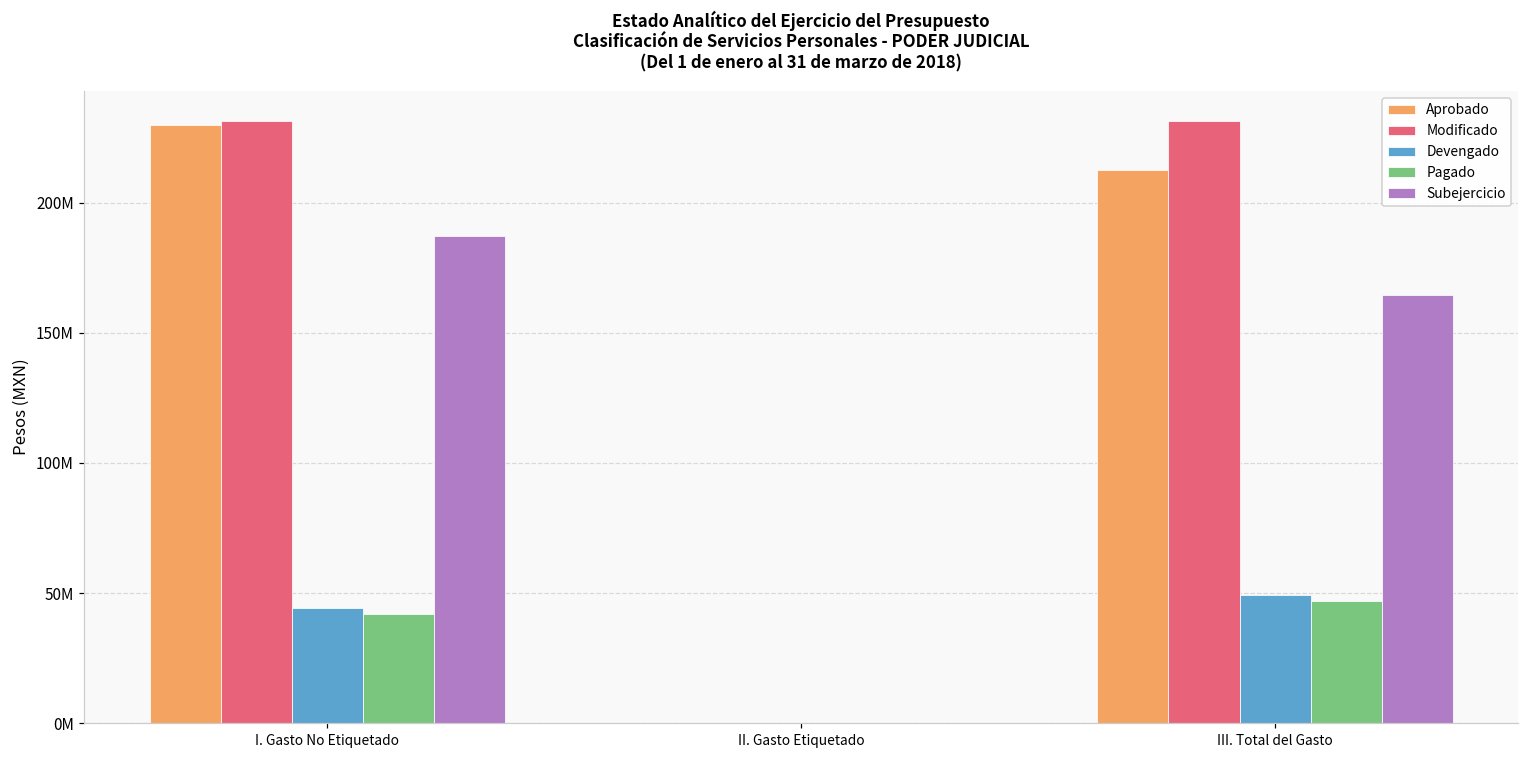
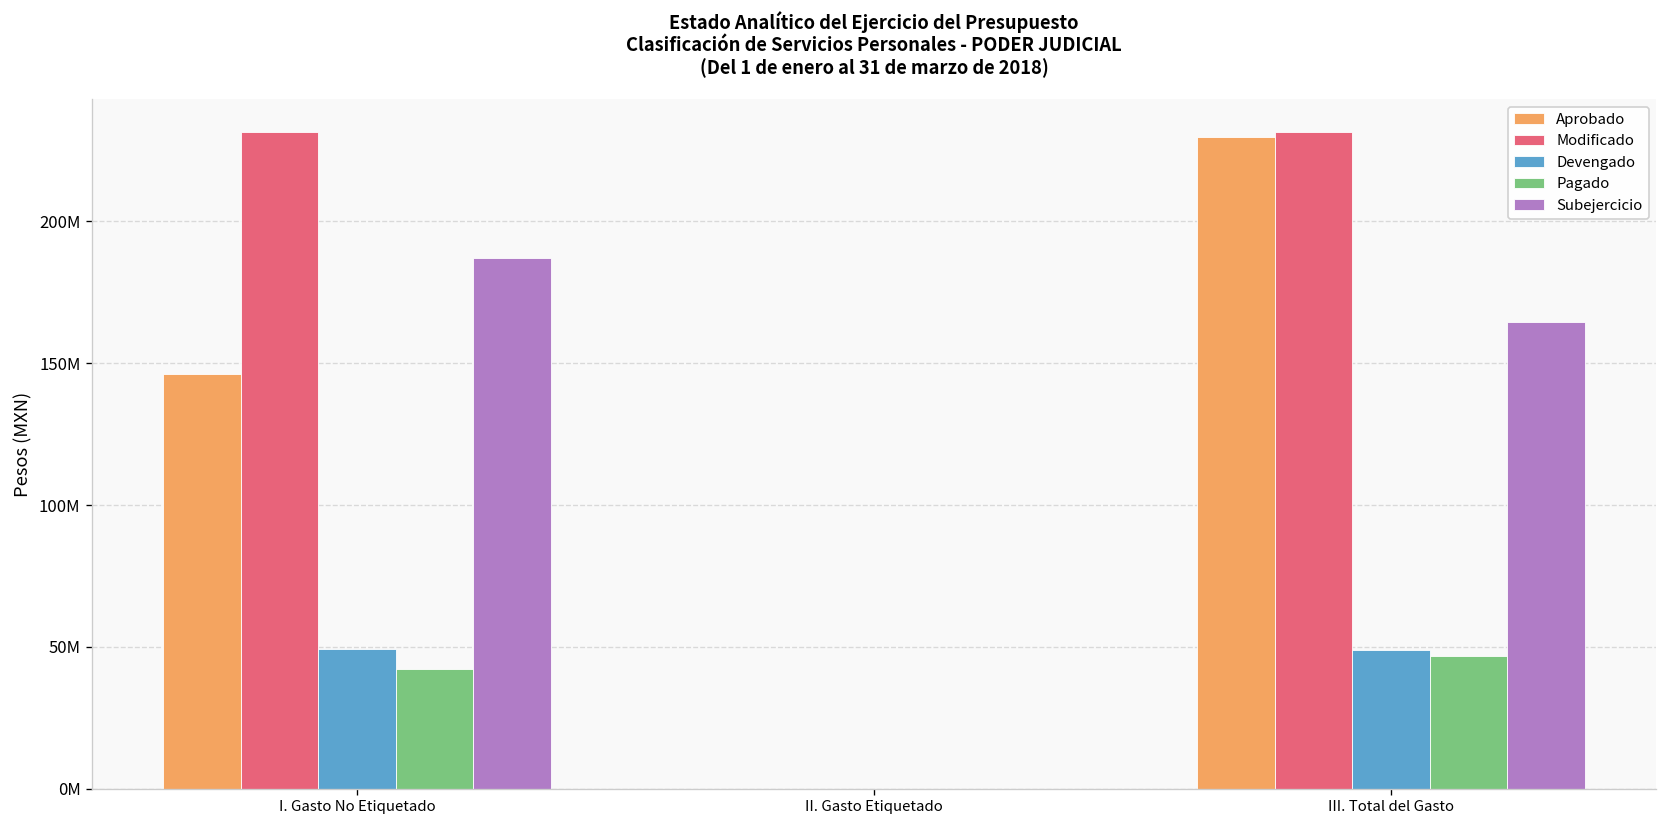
  {
    "Aprobado": {
-     "I. Gasto No Etiquetado": 230000000,
+     "I. Gasto No Etiquetado": 146000000,
      "II. Gasto Etiquetado": 0,
-     "III. Total del Gasto": 213000000
+     "III. Total del Gasto": 230000000
    },
    "Modificado": {
      "I. Gasto No Etiquetado": 231000000,
      "II. Gasto Etiquetado": 0,
      "III. Total del Gasto": 231000000
    },
    "Devengado": {
-     "I. Gasto No Etiquetado": 44000000,
+     "I. Gasto No Etiquetado": 49000000,
      "II. Gasto Etiquetado": 0,
      "III. Total del Gasto": 49000000
    },
    "Pagado": {
      "I. Gasto No Etiquetado": 42000000,
      "II. Gasto Etiquetado": 0,
      "III. Total del Gasto": 47000000
    },
    "Subejercicio": {
      "I. Gasto No Etiquetado": 187000000,
      "II. Gasto Etiquetado": 0,
      "III. Total del Gasto": 165000000
    }
  }
